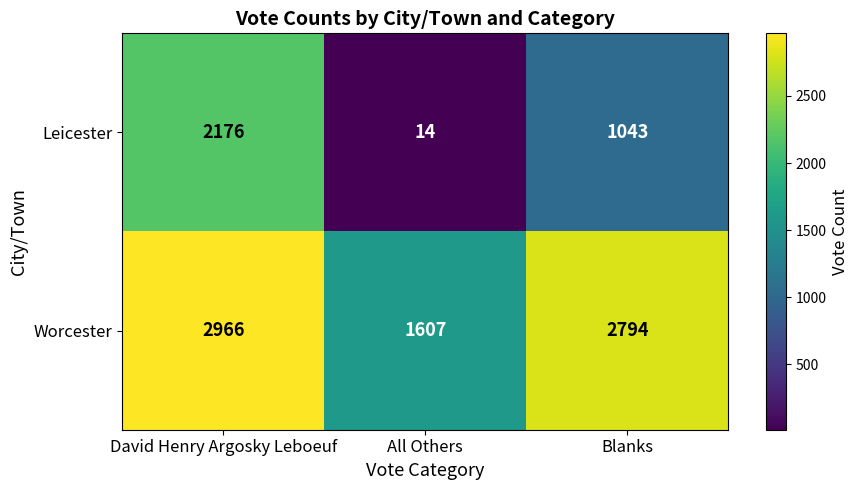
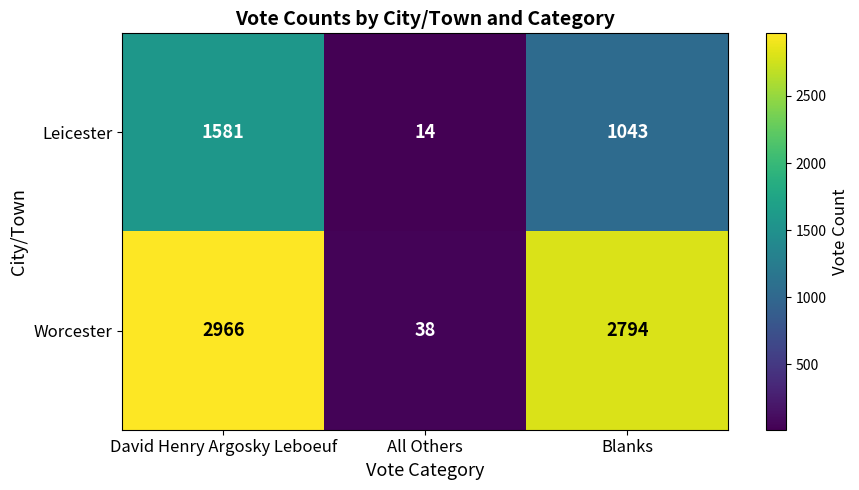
  {
    "Leicester": {
-     "David Henry Argosky Leboeuf": 2176,
+     "David Henry Argosky Leboeuf": 1581,
      "All Others": 14,
      "Blanks": 1043
    },
    "Worcester": {
      "David Henry Argosky Leboeuf": 2966,
-     "All Others": 1607,
+     "All Others": 38,
      "Blanks": 2794
    }
  }
